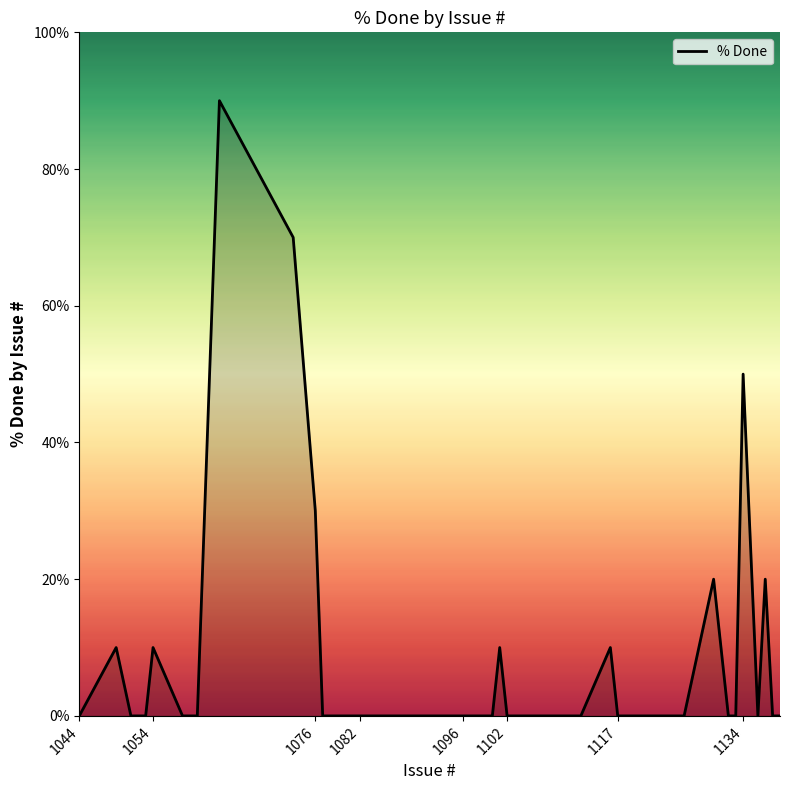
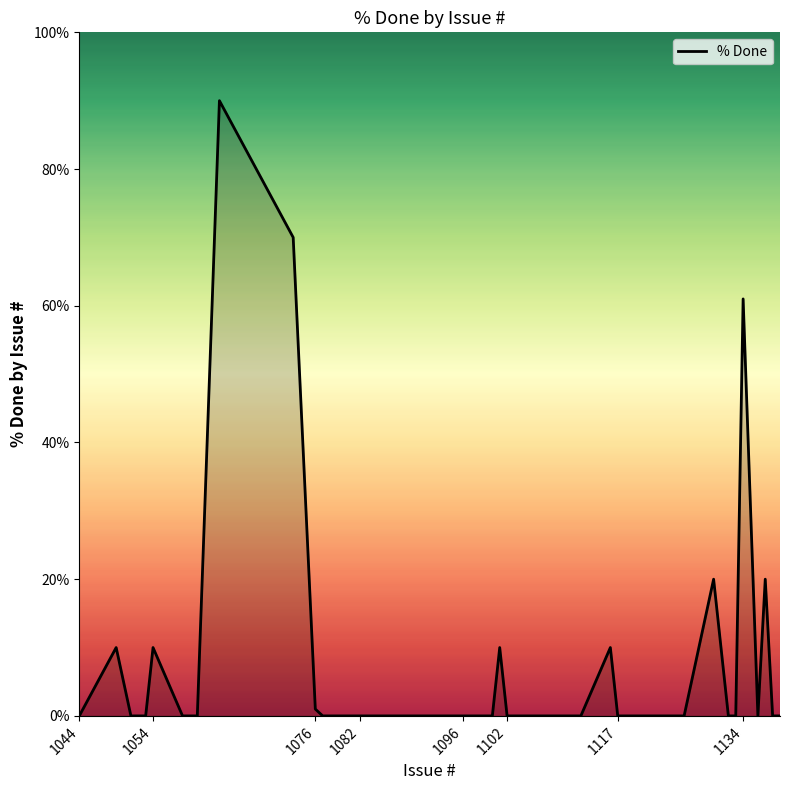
  {
    "1044": "0%",
    "1054": "10%",
-   "1076": "30%",
+   "1076": "1%",
    "1082": "0%",
    "1096": "0%",
    "1102": "0%",
    "1117": "0%",
-   "1134": "50%"
+   "1134": "61%"
  }
